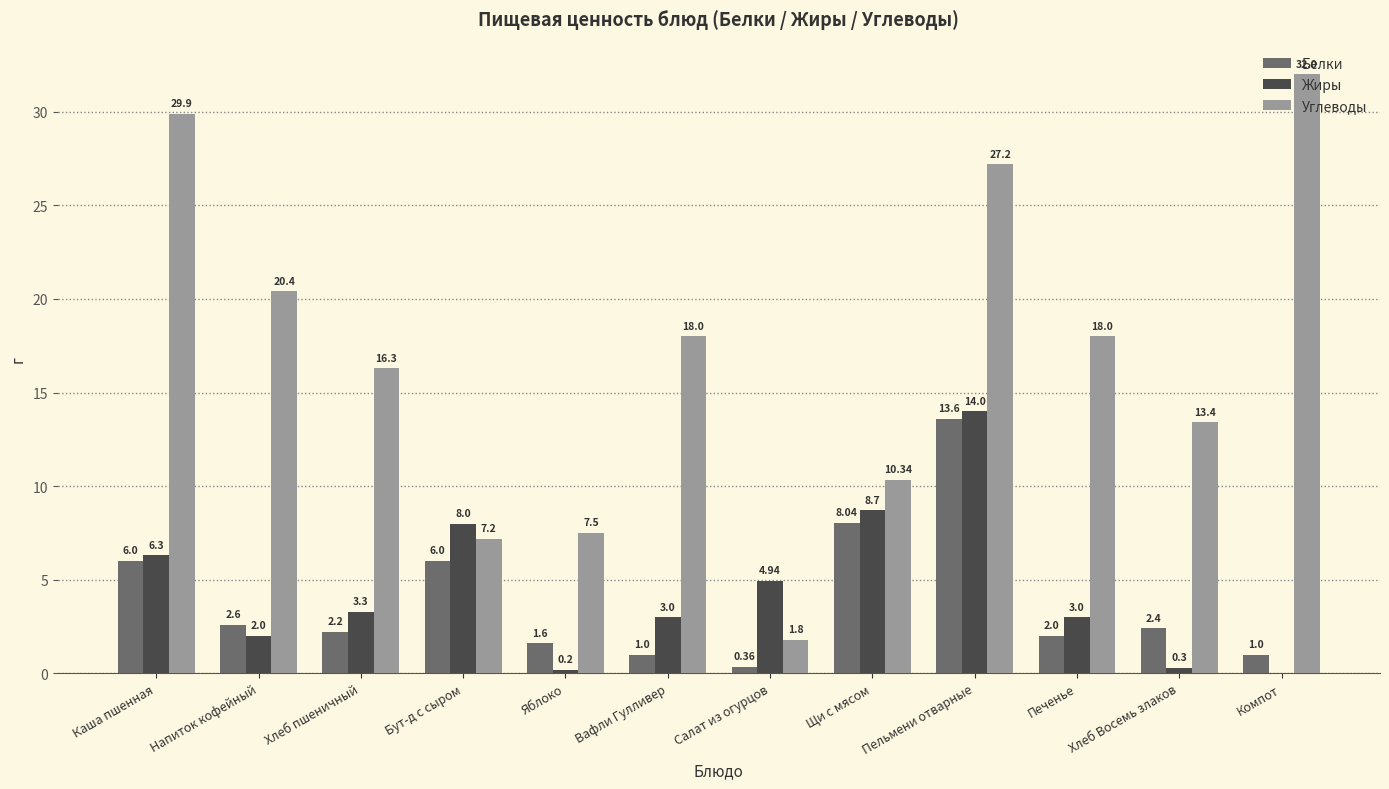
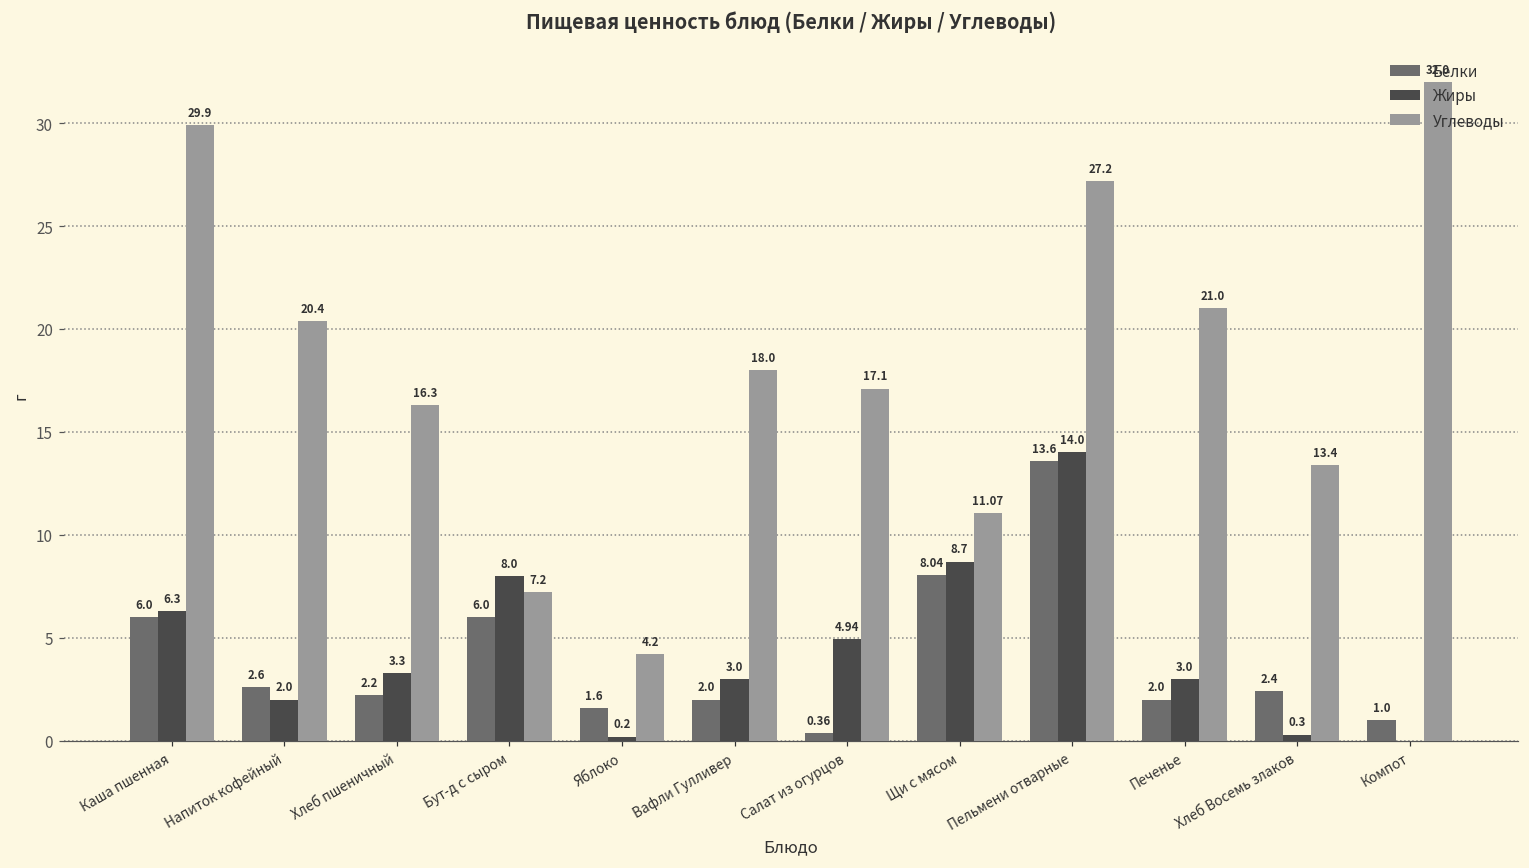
  {
    "Белки": {
      "Каша пшенная": 6.0,
      "Напиток кофейный": 2.6,
      "Хлеб пшеничный": 2.2,
      "Бут-д с сыром": 6.0,
      "Яблоко": 1.6,
-     "Вафли Гулливер": 1.0,
+     "Вафли Гулливер": 2.0,
      "Салат из огурцов": 0.36,
      "Щи с мясом": 8.04,
      "Пельмени отварные": 13.6,
      "Печенье": 2.0,
      "Хлеб Восемь злаков": 2.4,
      "Компот": 1.0
    },
    "Жиры": {
      "Каша пшенная": 6.3,
      "Напиток кофейный": 2.0,
      "Хлеб пшеничный": 3.3,
      "Бут-д с сыром": 8.0,
      "Яблоко": 0.2,
      "Вафли Гулливер": 3.0,
      "Салат из огурцов": 4.94,
      "Щи с мясом": 8.7,
      "Пельмени отварные": 14.0,
      "Печенье": 3.0,
      "Хлеб Восемь злаков": 0.3
    },
    "Углеводы": {
      "Каша пшенная": 29.9,
      "Напиток кофейный": 20.4,
      "Хлеб пшеничный": 16.3,
      "Бут-д с сыром": 7.2,
-     "Яблоко": 7.5,
+     "Яблоко": 4.2,
      "Вафли Гулливер": 18.0,
-     "Салат из огурцов": 1.8,
-     "Щи с мясом": 10.34,
+     "Салат из огурцов": 17.1,
+     "Щи с мясом": 11.07,
      "Пельмени отварные": 27.2,
-     "Печенье": 18.0,
+     "Печенье": 21.0,
      "Хлеб Восемь злаков": 13.4,
      "Компот": 32.0
    }
  }
